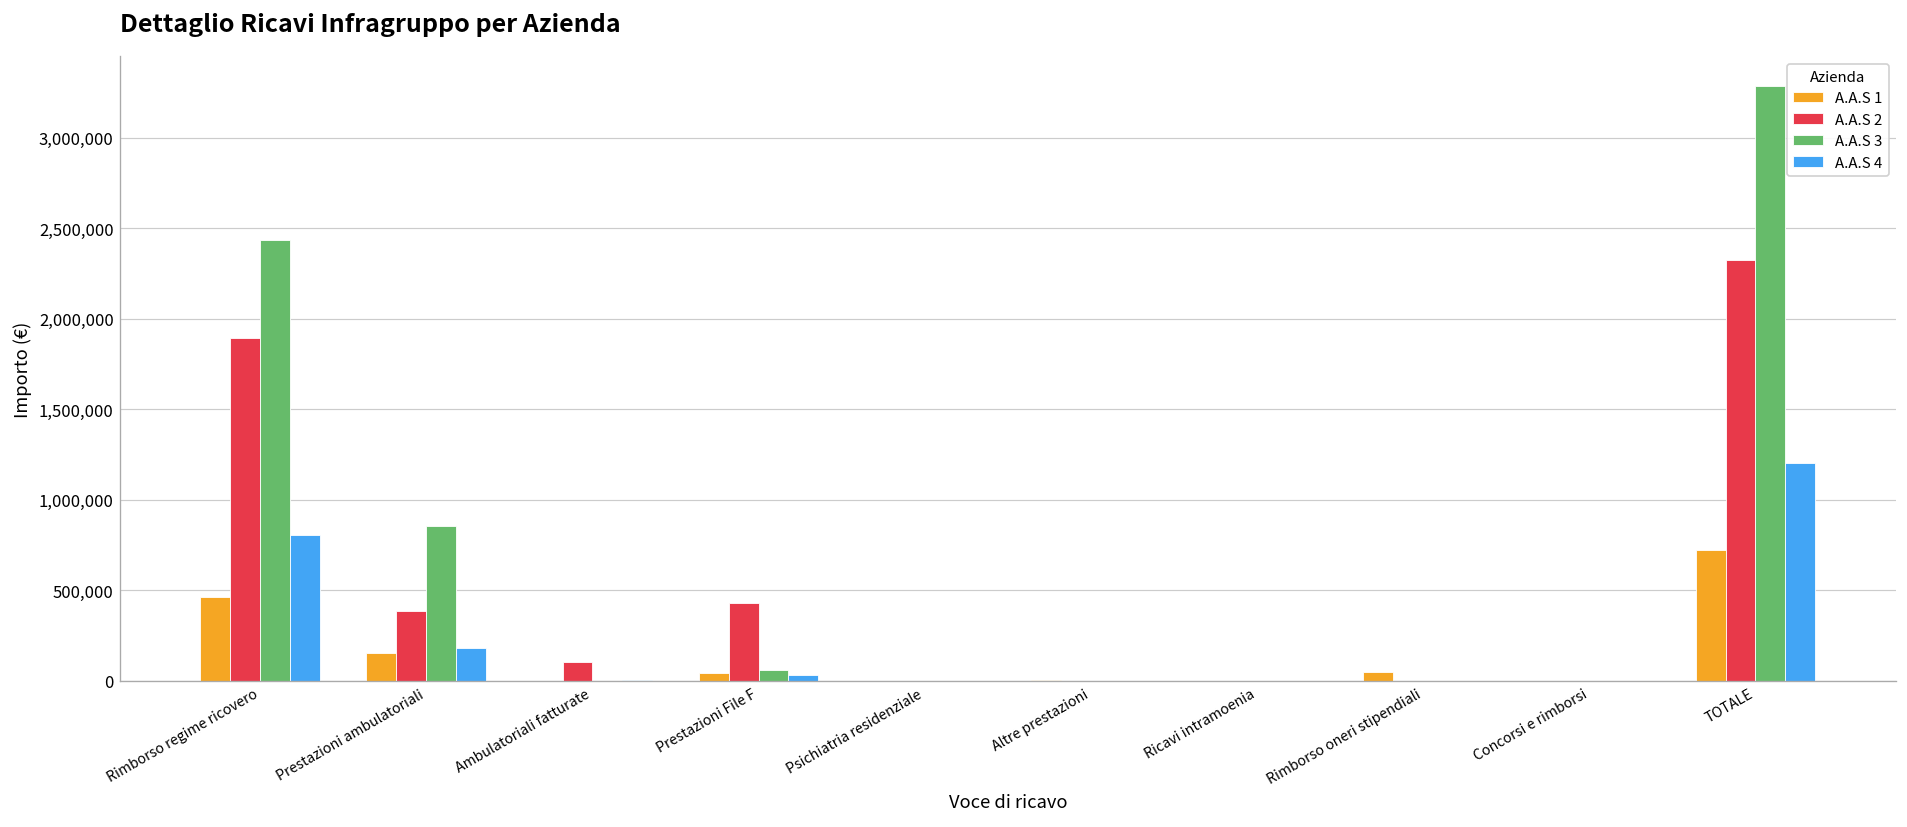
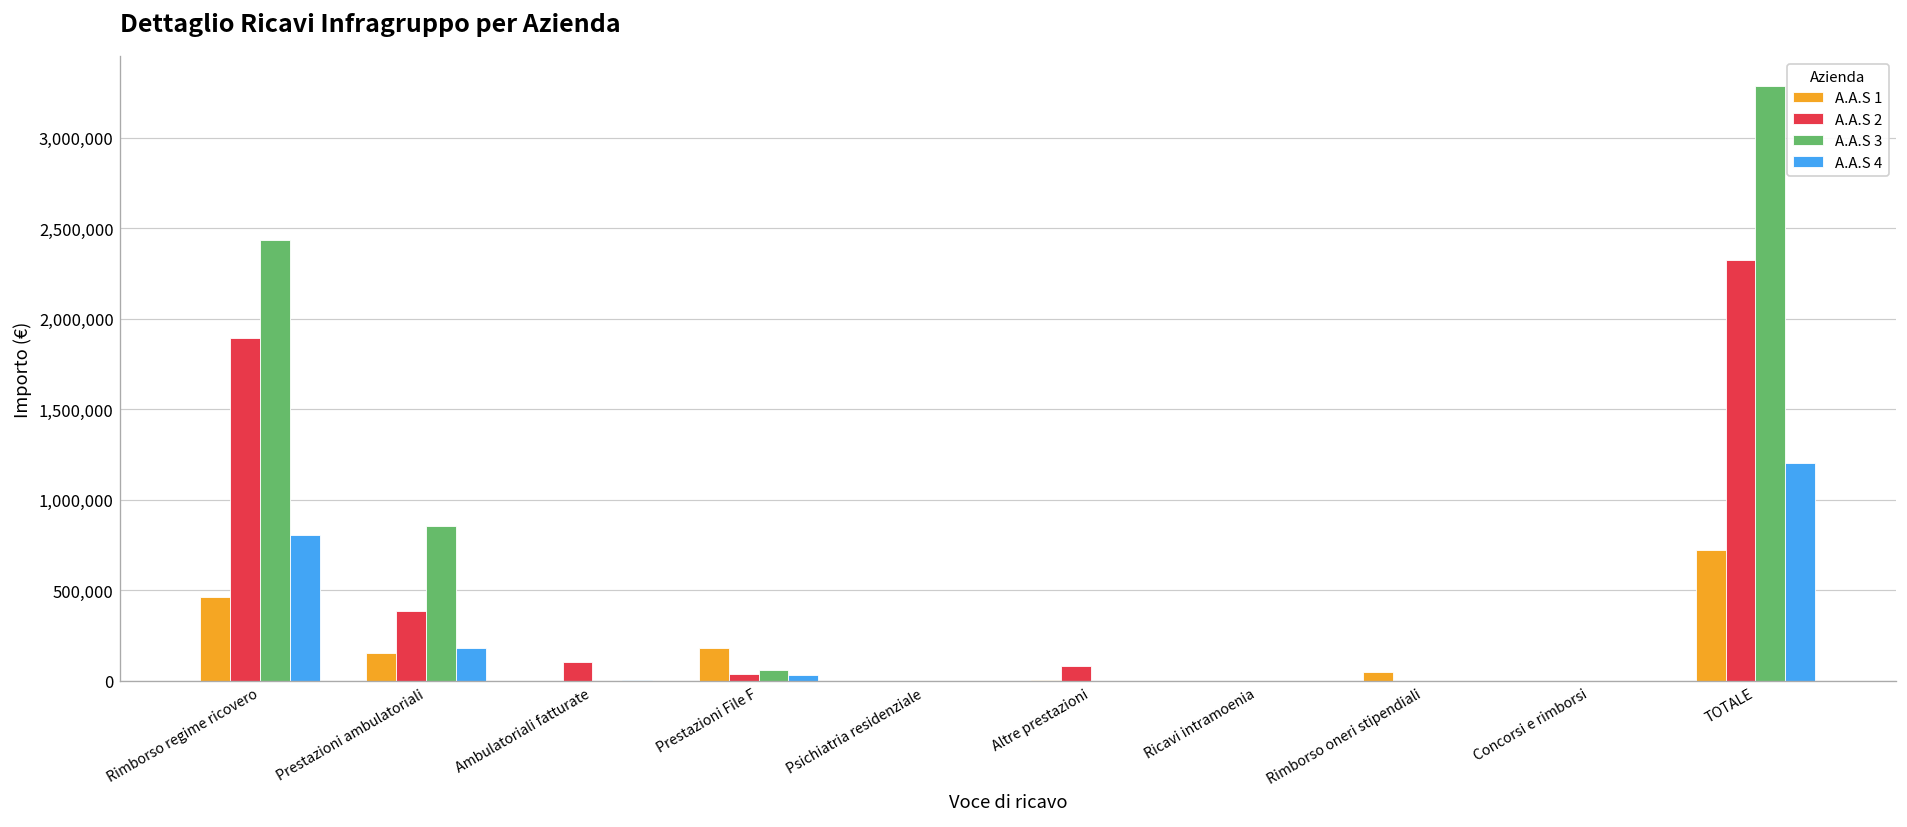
  {
    "A.A.S 1": {
      "Rimborso regime ricovero": "470,000",
      "Prestazioni ambulatoriali": "160,000",
      "Ambulatoriali fatturate": "0",
-     "Prestazioni File F": "40,000",
+     "Prestazioni File F": "180,000",
      "Psichiatria residenziale": "0",
      "Ricavi intramoenia": "0",
      "Rimborso oneri stipendiali": "50,000",
      "Concorsi e rimborsi": "0",
      "TOTALE": "720,000"
    },
    "A.A.S 2": {
      "Rimborso regime ricovero": "1,890,000",
      "Prestazioni ambulatoriali": "390,000",
      "Ambulatoriali fatturate": "100,000",
-     "Prestazioni File F": "430,000",
+     "Prestazioni File F": "40,000",
      "Psichiatria residenziale": "0",
-     "Altre prestazioni": "0",
+     "Altre prestazioni": "80,000",
      "Ricavi intramoenia": "0",
      "Rimborso oneri stipendiali": "0",
      "TOTALE": "2,330,000"
    },
    "A.A.S 3": {
      "Rimborso regime ricovero": "2,430,000",
      "Prestazioni ambulatoriali": "860,000",
      "Ambulatoriali fatturate": "0",
      "Prestazioni File F": "60,000",
      "Psichiatria residenziale": "0",
      "Altre prestazioni": "0",
      "Ricavi intramoenia": "0",
      "Rimborso oneri stipendiali": "0",
      "Concorsi e rimborsi": "0",
      "TOTALE": "3,290,000"
    },
    "A.A.S 4": {
      "Rimborso regime ricovero": "810,000",
      "Prestazioni ambulatoriali": "180,000",
      "Prestazioni File F": "40,000",
      "Psichiatria residenziale": "0",
      "Altre prestazioni": "0",
      "Ricavi intramoenia": "0",
      "Rimborso oneri stipendiali": "0",
      "Concorsi e rimborsi": "0",
      "TOTALE": "1,200,000"
    }
  }
